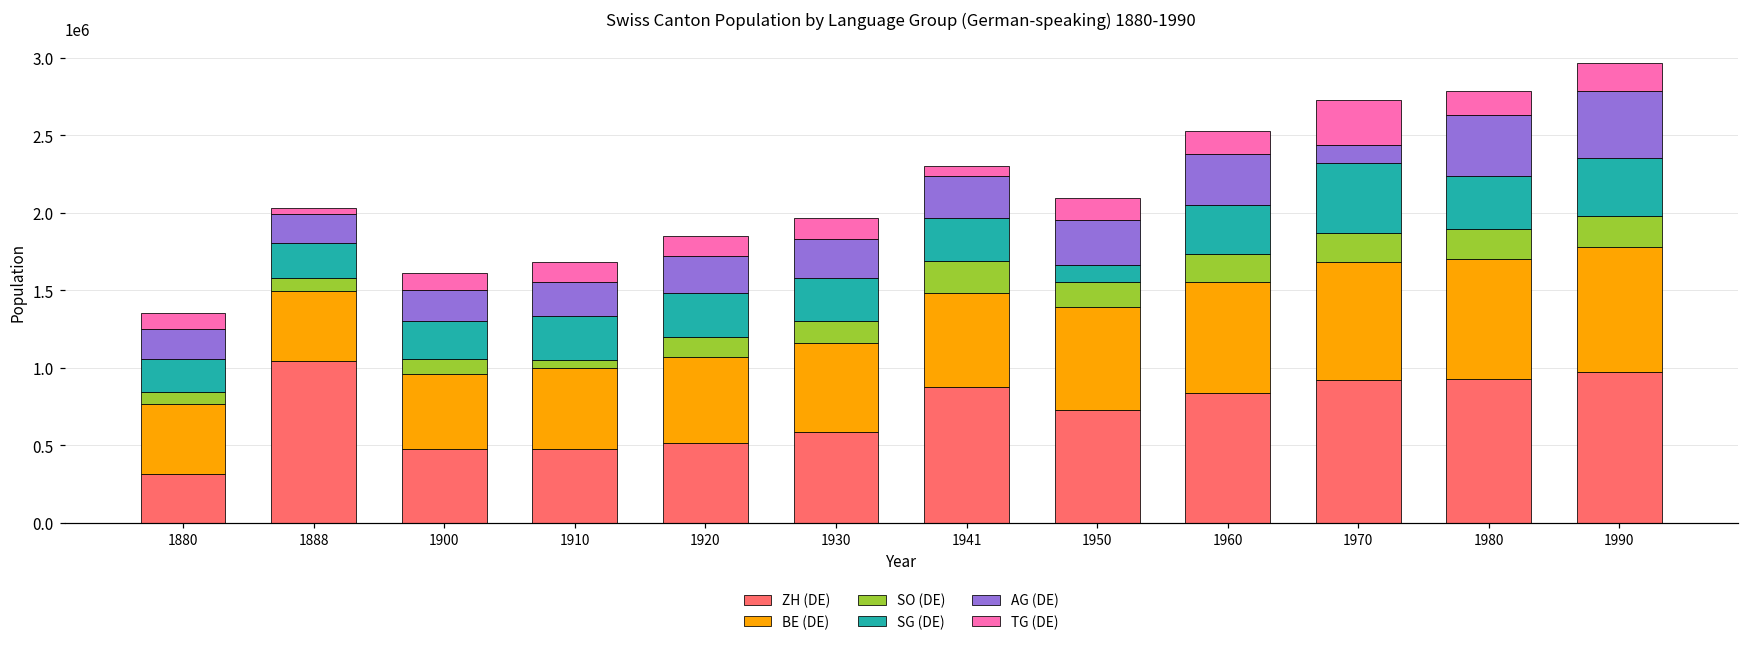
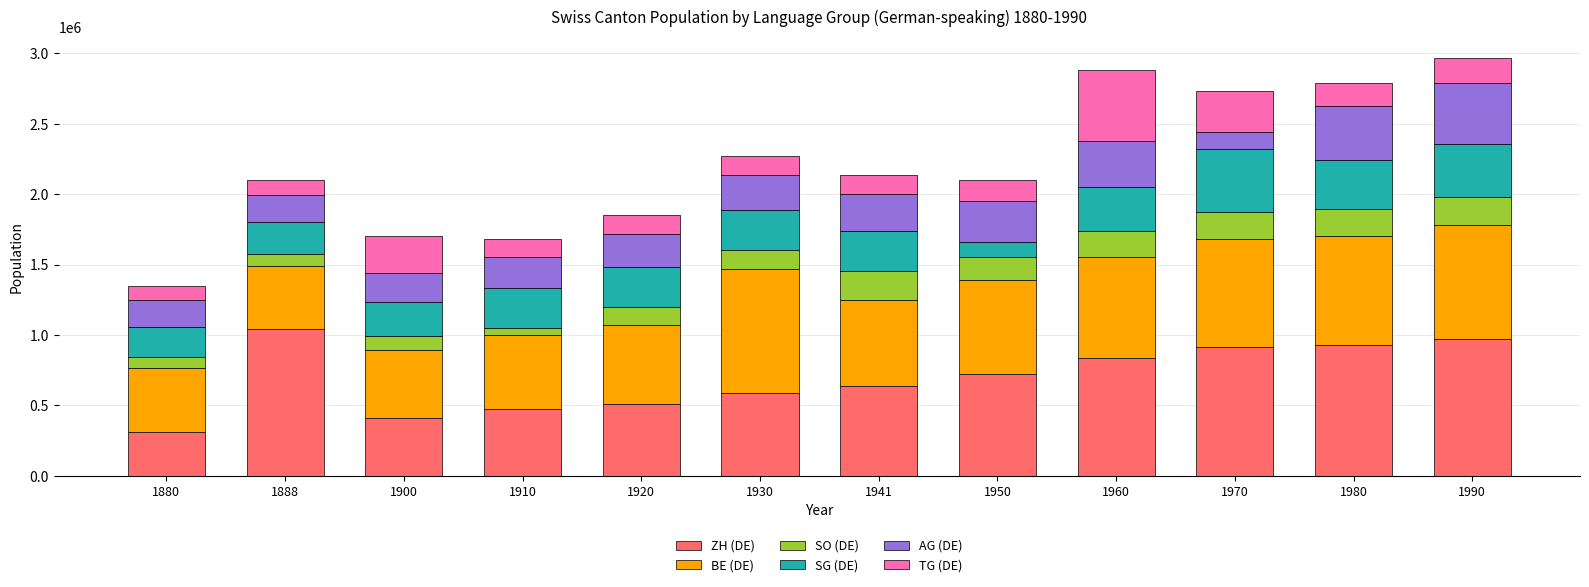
  {
    "ZH (DE)": {
      "1880": 310000,
      "1888": 1040000,
-     "1900": 480000,
+     "1900": 410000,
      "1910": 470000,
      "1920": 510000,
      "1930": 590000,
-     "1941": 870000,
+     "1941": 640000,
      "1950": 730000,
      "1960": 840000,
      "1970": 920000,
      "1980": 930000,
      "1990": 970000
    },
    "BE (DE)": {
      "1880": 450000,
      "1888": 450000,
      "1900": 480000,
      "1910": 530000,
      "1920": 560000,
-     "1930": 580000,
+     "1930": 880000,
      "1941": 610000,
      "1950": 670000,
      "1960": 720000,
      "1970": 760000,
      "1980": 770000,
      "1990": 810000
    },
    "SO (DE)": {
      "1880": 80000,
      "1888": 80000,
      "1900": 100000,
      "1910": 50000,
      "1920": 130000,
      "1930": 140000,
      "1941": 210000,
      "1950": 160000,
      "1960": 180000,
      "1970": 190000,
      "1980": 190000,
      "1990": 200000
    },
    "SG (DE)": {
      "1880": 210000,
      "1888": 230000,
      "1900": 240000,
      "1910": 280000,
      "1920": 290000,
      "1930": 280000,
      "1941": 280000,
      "1950": 110000,
      "1960": 320000,
      "1970": 450000,
      "1980": 350000,
      "1990": 370000
    },
    "AG (DE)": {
      "1880": 200000,
      "1888": 190000,
      "1900": 200000,
      "1910": 220000,
      "1920": 240000,
      "1930": 250000,
      "1941": 270000,
      "1950": 290000,
      "1960": 330000,
      "1970": 120000,
      "1980": 390000,
      "1990": 440000
    },
    "TG (DE)": {
      "1880": 100000,
-     "1888": 40000,
-     "1900": 110000,
+     "1888": 100000,
+     "1900": 260000,
      "1910": 130000,
      "1920": 130000,
      "1930": 130000,
-     "1941": 70000,
+     "1941": 140000,
      "1950": 140000,
-     "1960": 150000,
+     "1960": 500000,
      "1970": 290000,
      "1980": 160000,
      "1990": 180000
    }
  }
